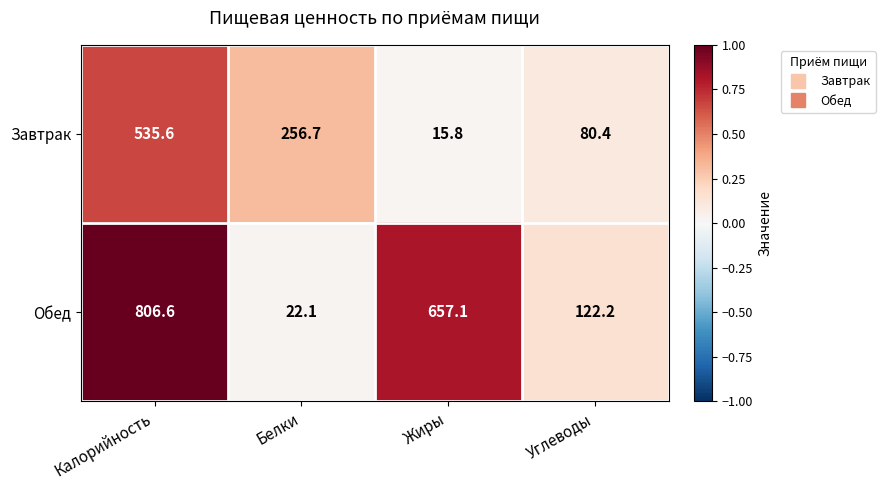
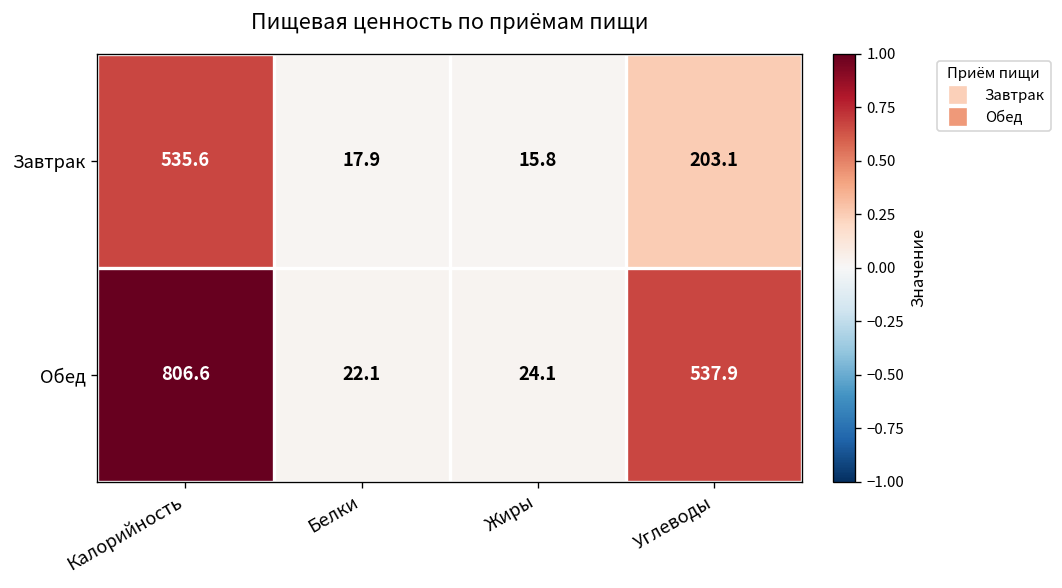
  {
    "Завтрак": {
      "Калорийность": 535.6,
-     "Белки": 256.7,
+     "Белки": 17.9,
      "Жиры": 15.8,
-     "Углеводы": 80.4
+     "Углеводы": 203.1
    },
    "Обед": {
      "Калорийность": 806.6,
      "Белки": 22.1,
-     "Жиры": 657.1,
-     "Углеводы": 122.2
+     "Жиры": 24.1,
+     "Углеводы": 537.9
    }
  }
